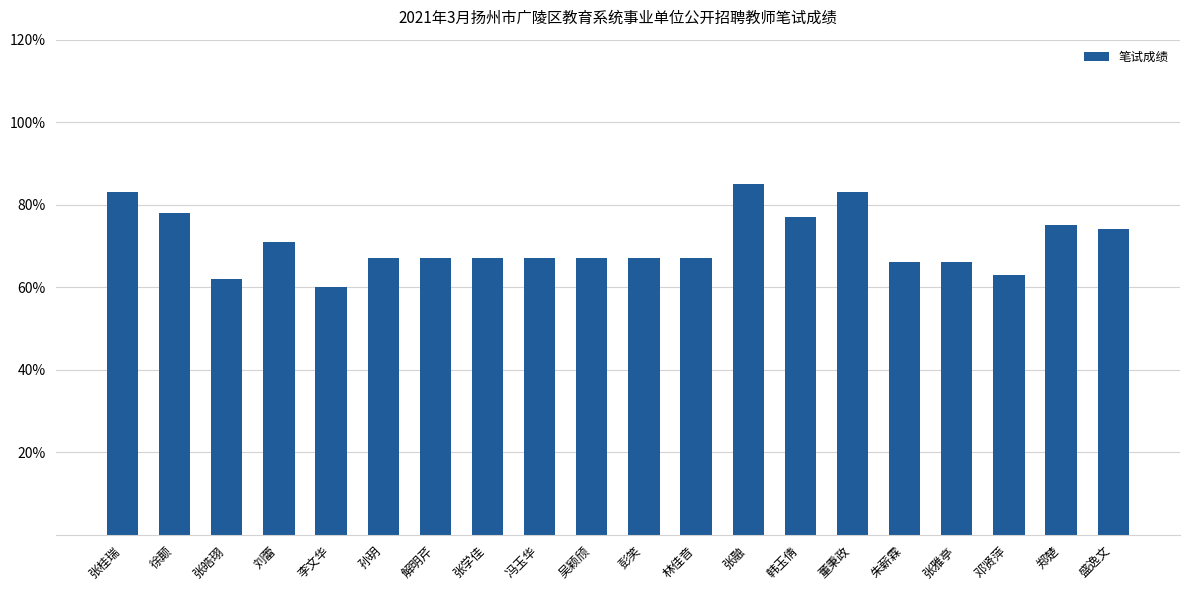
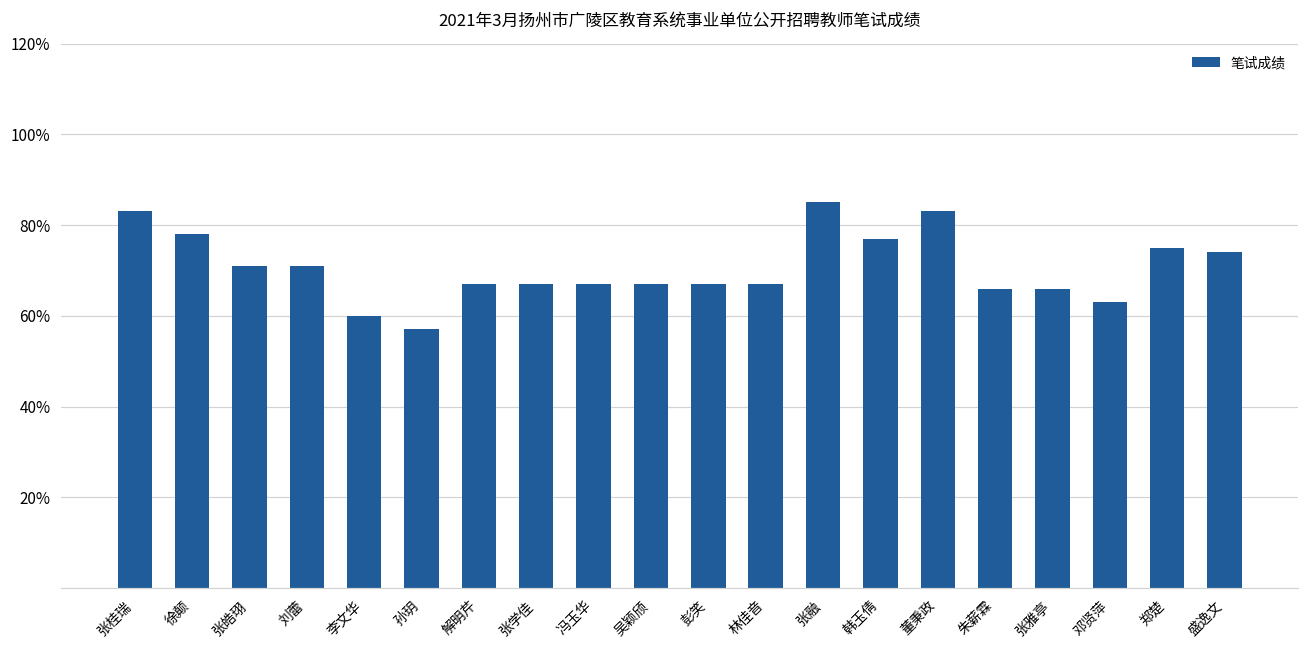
  {
    "张桂瑞": "83%",
    "徐颠": "78%",
-   "张皓珝": "62%",
+   "张皓珝": "71%",
    "刘蕾": "71%",
    "李文华": "60%",
-   "孙玥": "67%",
+   "孙玥": "57%",
    "解明芹": "67%",
    "张学佳": "67%",
    "冯玉华": "67%",
    "吴颖颀": "67%",
    "彭笑": "67%",
    "林佳音": "67%",
    "张融": "85%",
    "韩玉倩": "77%",
    "董秉政": "83%",
    "朱薪霖": "66%",
    "张雅亭": "66%",
    "邓贤萍": "63%",
    "郑楚": "75%",
    "盛逸文": "74%"
  }
